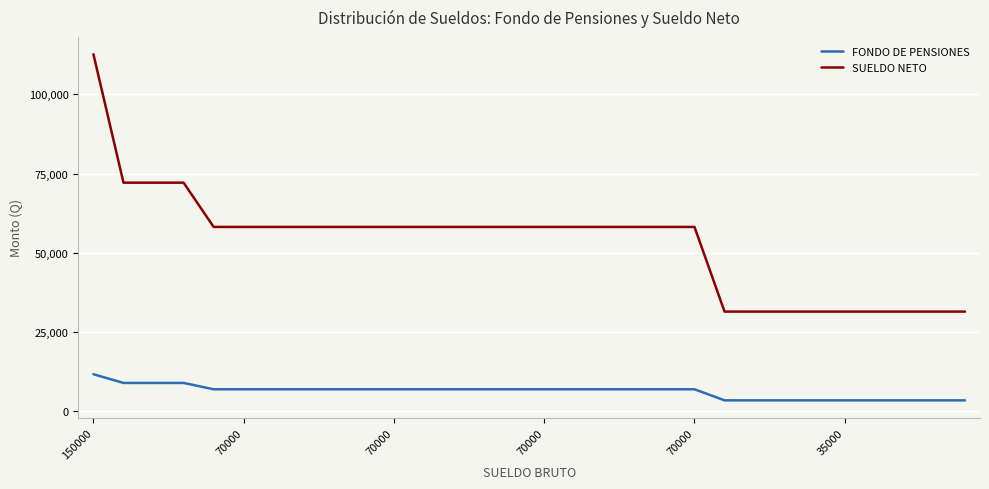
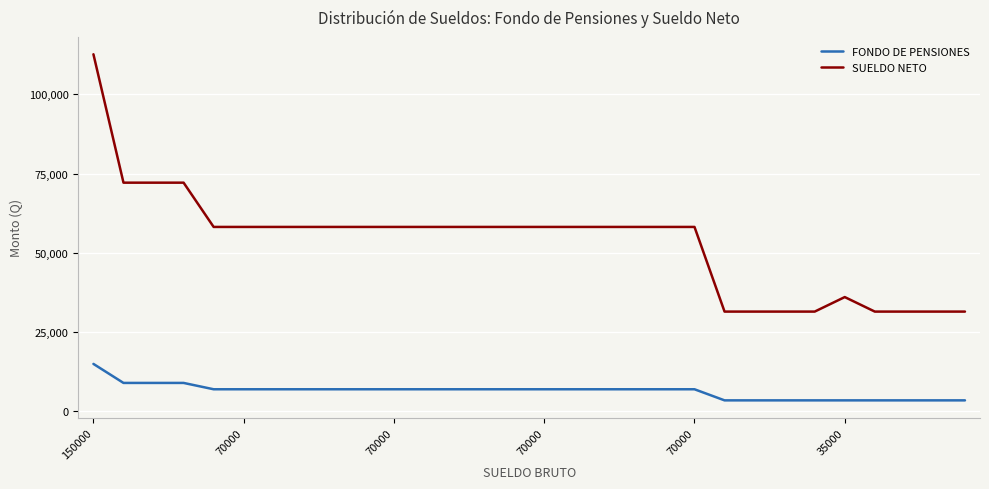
  {
    "FONDO DE PENSIONES": {
-     "150000": "12,000",
+     "150000": "15,000",
      "35000": "4,000"
    },
    "SUELDO NETO": {
      "150000": "113,000",
-     "35000": "32,000"
+     "35000": "36,000"
    }
  }
